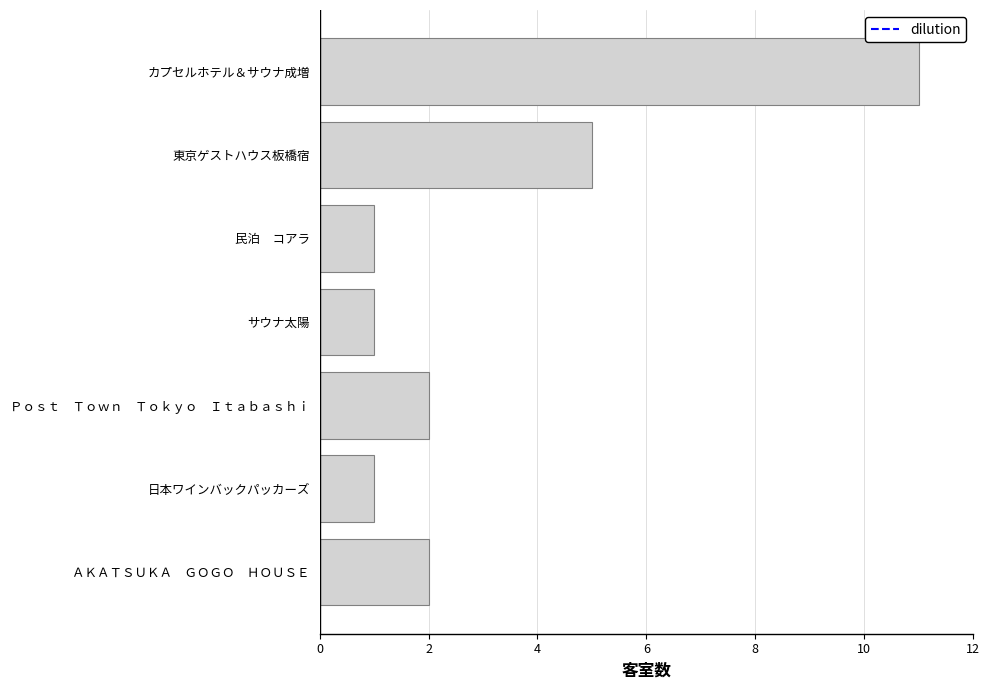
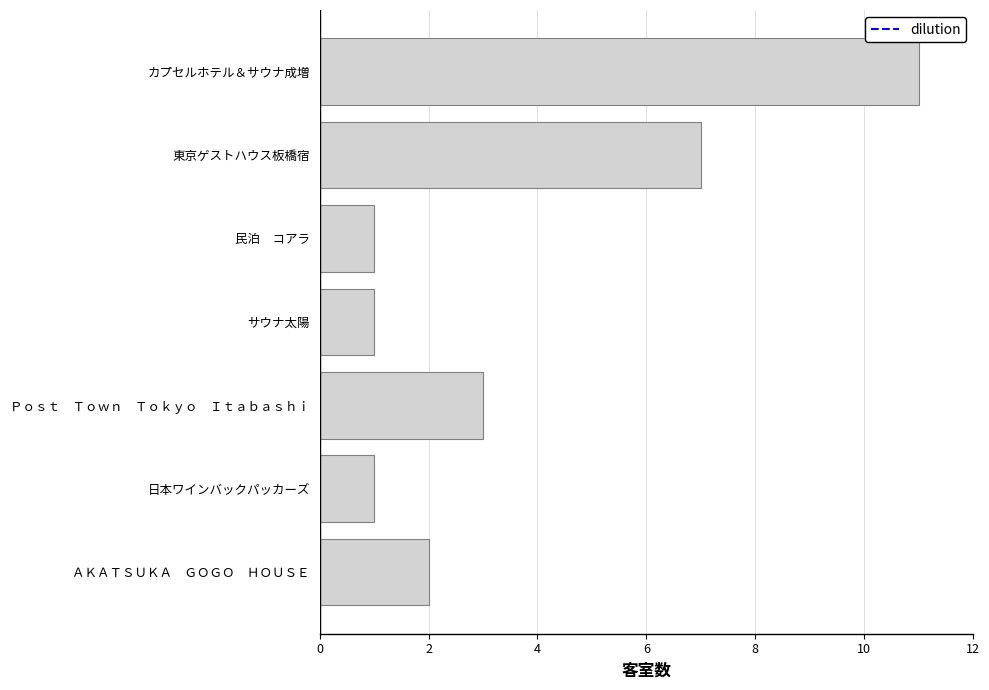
  {
    "カプセルホテル＆サウナ成増": 11,
-   "東京ゲストハウス板橋宿": 5,
+   "東京ゲストハウス板橋宿": 7,
    "民泊 コアラ": 1,
    "サウナ太陽": 1,
-   "Ｐｏｓｔ Ｔｏｗｎ Ｔｏｋｙｏ Ｉｔａｂａｓｈｉ": 2,
+   "Ｐｏｓｔ Ｔｏｗｎ Ｔｏｋｙｏ Ｉｔａｂａｓｈｉ": 3,
    "日本ワインバックパッカーズ": 1,
    "ＡＫＡＴＳＵＫＡ ＧＯＧＯ ＨＯＵＳＥ": 2
  }
